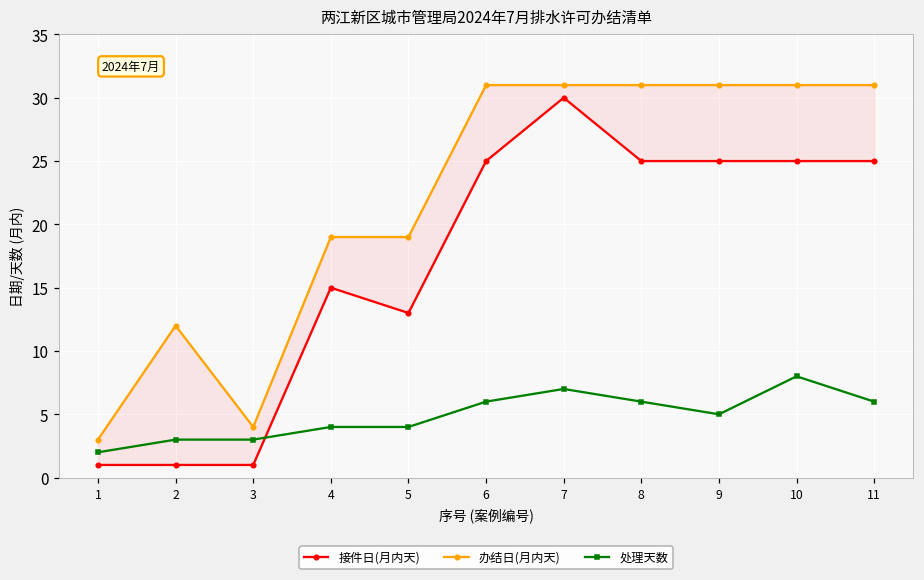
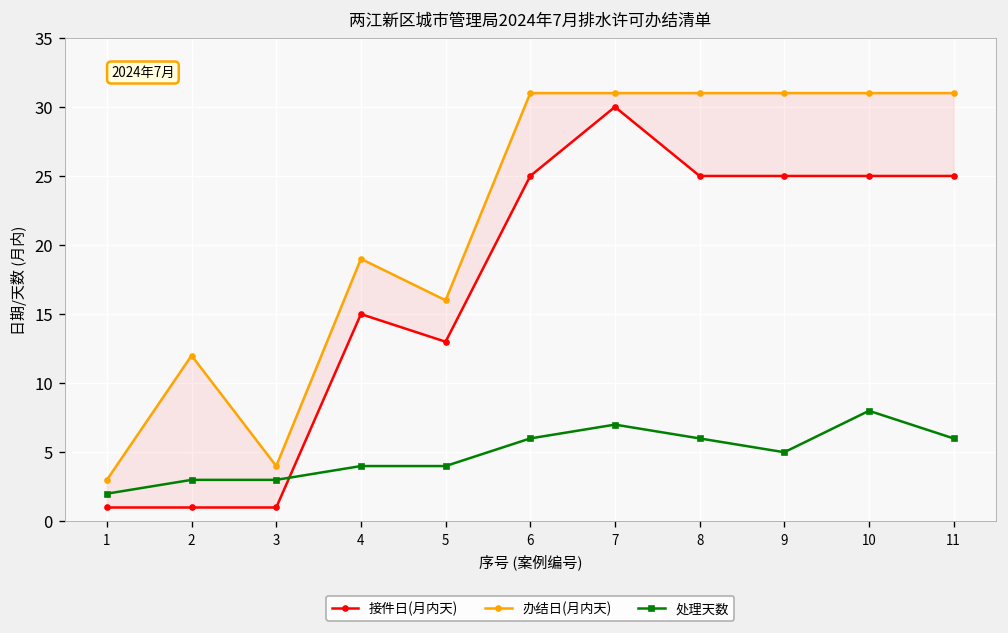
  {
    "接件日(月内天)": {
      "1": 1,
      "2": 1,
      "3": 1,
      "4": 15,
      "5": 13,
      "6": 25,
      "7": 30,
      "8": 25,
      "9": 25,
      "10": 25,
      "11": 25
    },
    "办结日(月内天)": {
      "1": 3,
      "2": 12,
      "3": 4,
      "4": 19,
-     "5": 19,
+     "5": 16,
      "6": 31,
      "7": 31,
      "8": 31,
      "9": 31,
      "10": 31,
      "11": 31
    },
    "处理天数": {
      "1": 2,
      "2": 3,
      "3": 3,
      "4": 4,
      "5": 4,
      "6": 6,
      "7": 7,
      "8": 6,
      "9": 5,
      "10": 8,
      "11": 6
    }
  }
